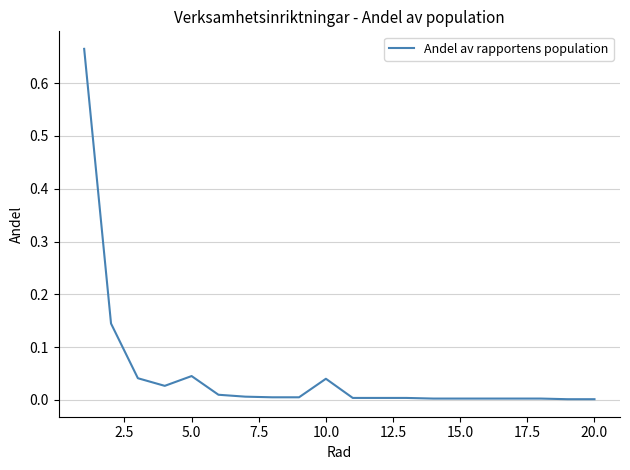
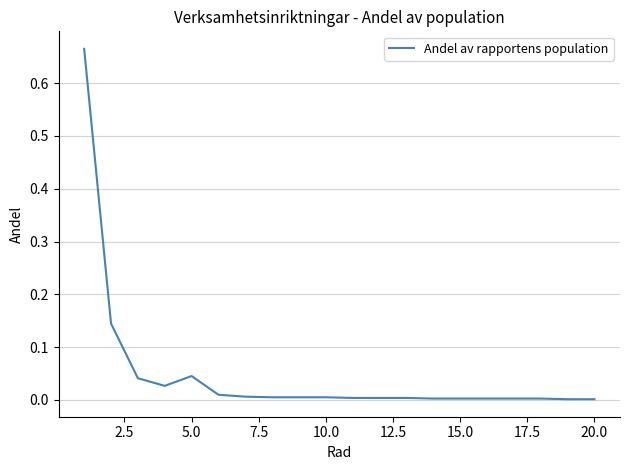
  {
    "5.0": 0.05,
-   "10.0": 0.04,
+   "10.0": 0.00,
    "15.0": 0.00,
    "20.0": 0.00
  }
